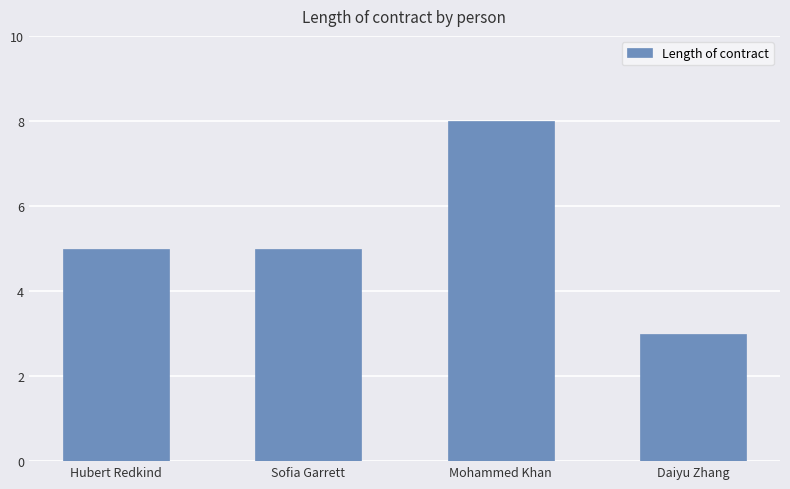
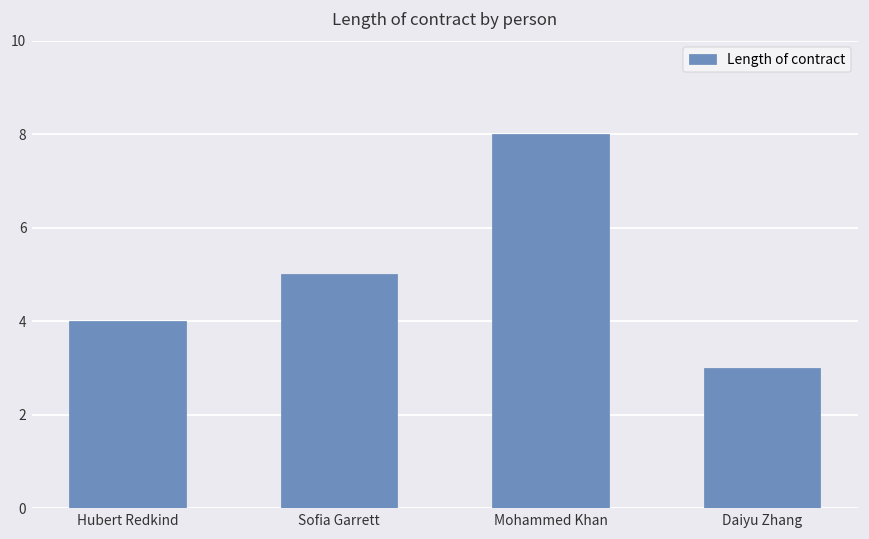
  {
-   "Hubert Redkind": 5,
+   "Hubert Redkind": 4,
    "Sofia Garrett": 5,
    "Mohammed Khan": 8,
    "Daiyu Zhang": 3
  }
